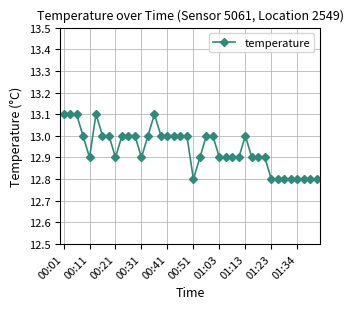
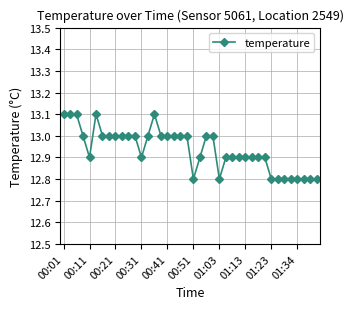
  {
    "00:01": 13.1,
    "00:11": 12.9,
-   "00:21": 12.9,
+   "00:21": 13.0,
    "00:31": 12.9,
    "00:41": 13.0,
    "00:51": 12.8,
-   "01:03": 12.9,
-   "01:13": 13.0,
+   "01:03": 12.8,
+   "01:13": 12.9,
    "01:23": 12.8,
    "01:34": 12.8
  }
